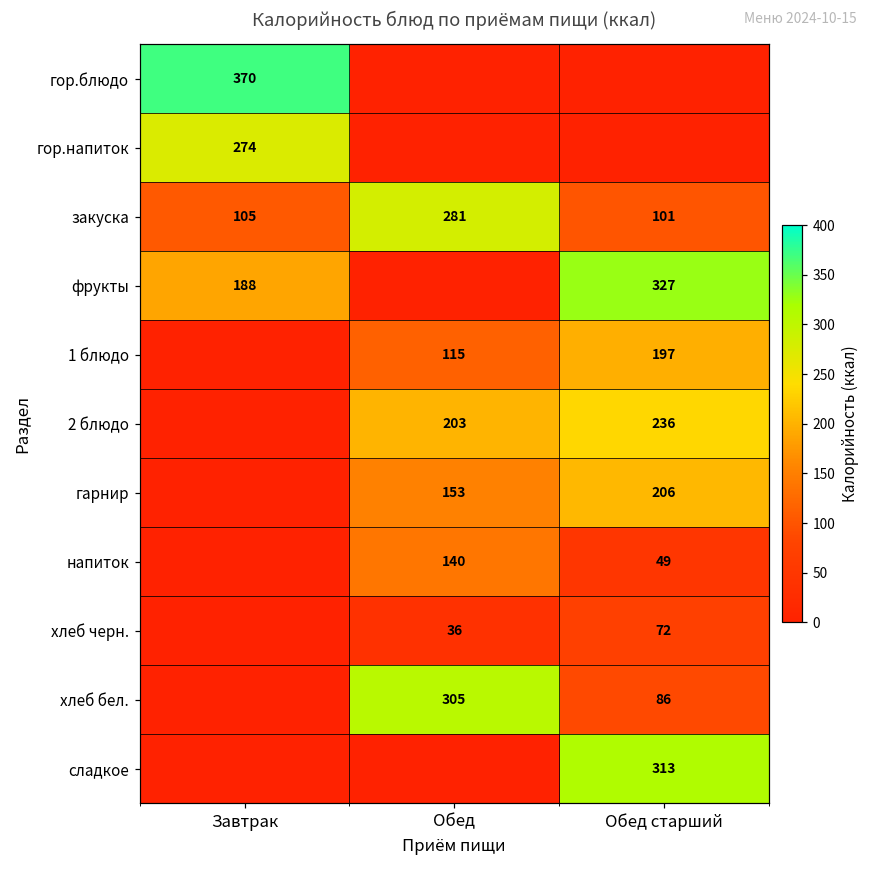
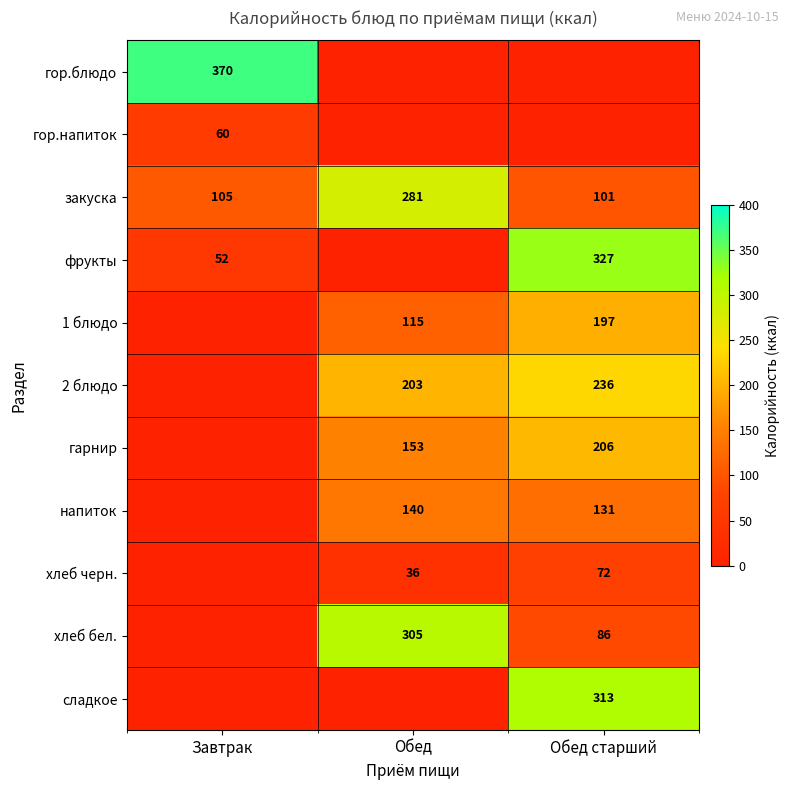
  {
    "гор.блюдо": {
      "Завтрак": 370
    },
    "гор.напиток": {
-     "Завтрак": 274
+     "Завтрак": 60
    },
    "закуска": {
      "Завтрак": 105,
      "Обед": 281,
      "Обед старший": 101
    },
    "фрукты": {
-     "Завтрак": 188,
+     "Завтрак": 52,
      "Обед старший": 327
    },
    "1 блюдо": {
      "Обед": 115,
      "Обед старший": 197
    },
    "2 блюдо": {
      "Обед": 203,
      "Обед старший": 236
    },
    "гарнир": {
      "Обед": 153,
      "Обед старший": 206
    },
    "напиток": {
      "Обед": 140,
-     "Обед старший": 49
+     "Обед старший": 131
    },
    "хлеб черн.": {
      "Обед": 36,
      "Обед старший": 72
    },
    "хлеб бел.": {
      "Обед": 305,
      "Обед старший": 86
    },
    "сладкое": {
      "Обед старший": 313
    }
  }
